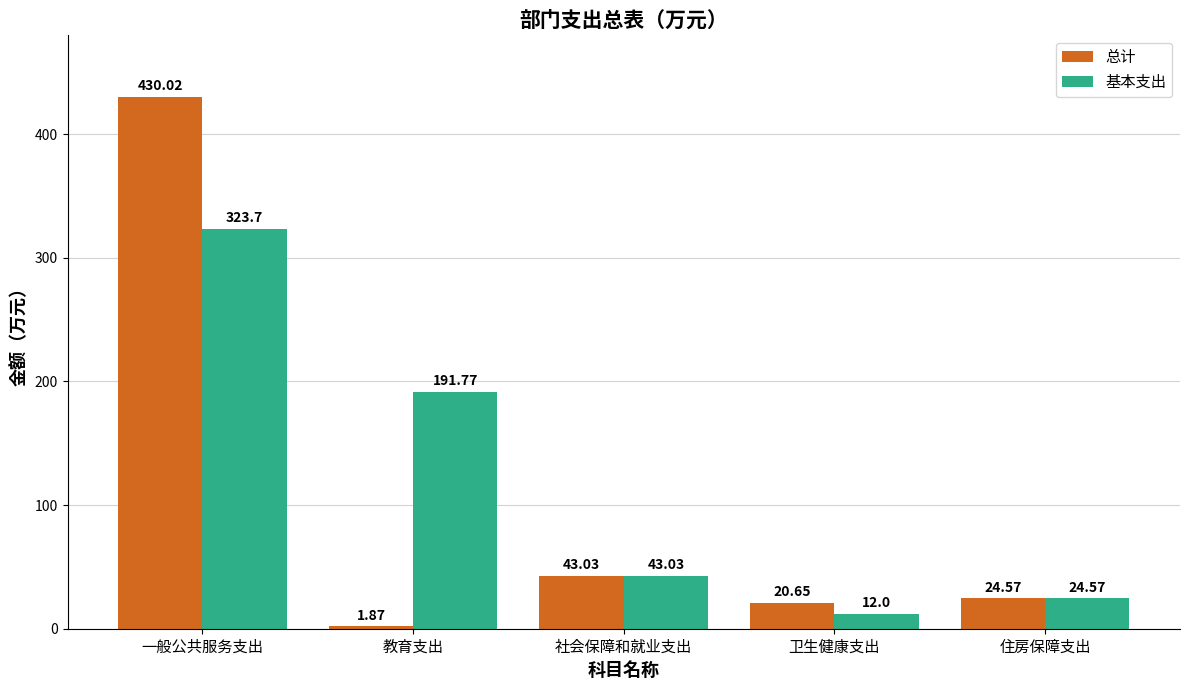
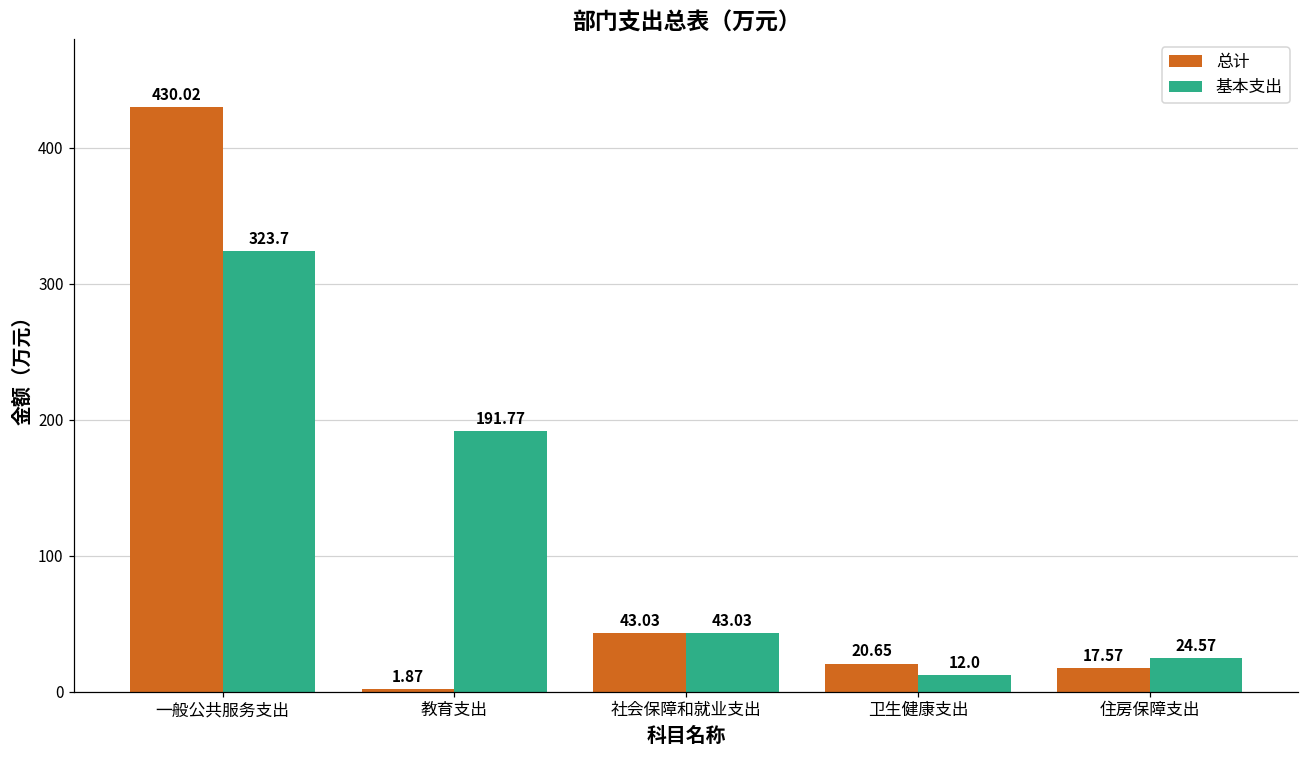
  {
    "总计": {
      "一般公共服务支出": 430.02,
      "教育支出": 1.87,
      "社会保障和就业支出": 43.03,
      "卫生健康支出": 20.65,
-     "住房保障支出": 24.57
+     "住房保障支出": 17.57
    },
    "基本支出": {
      "一般公共服务支出": 323.7,
      "教育支出": 191.77,
      "社会保障和就业支出": 43.03,
      "卫生健康支出": 12.0,
      "住房保障支出": 24.57
    }
  }
